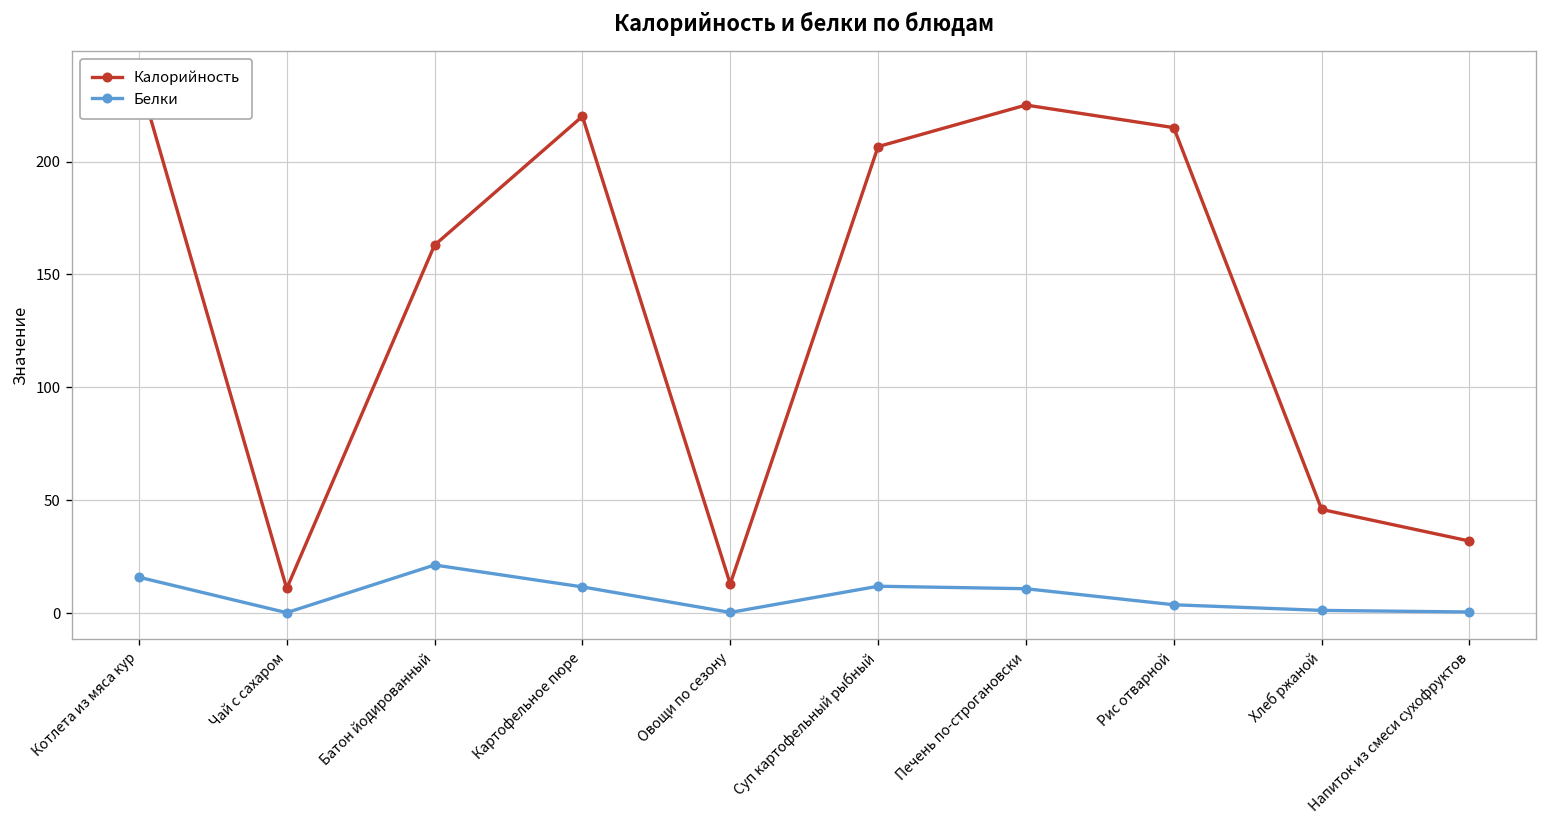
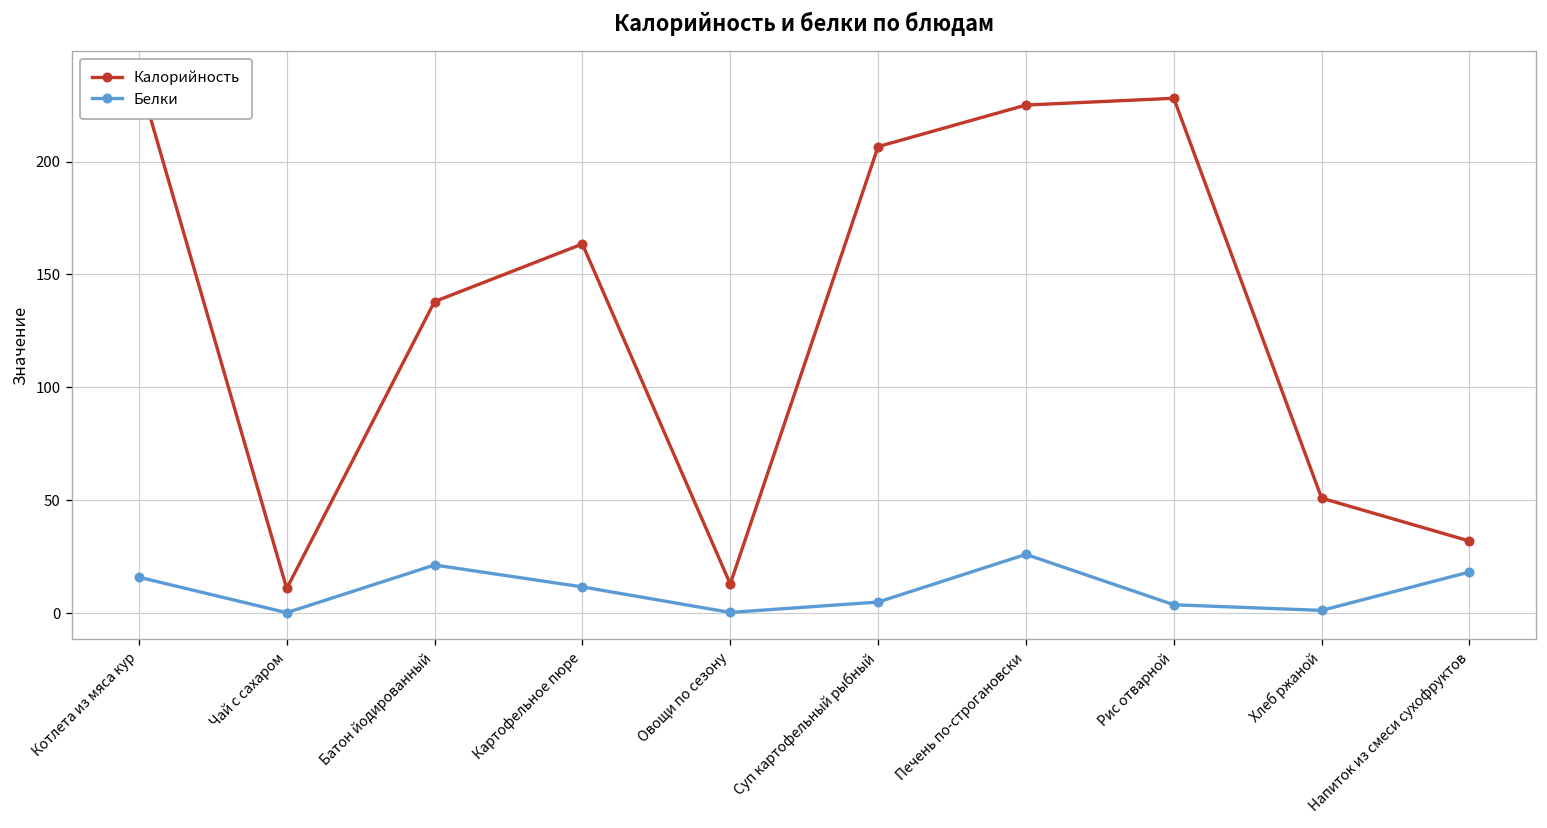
  {
    "Калорийность": {
      "Чай с сахаром": 11,
-     "Батон йодированный": 163,
-     "Картофельное пюре": 220,
+     "Батон йодированный": 138,
+     "Картофельное пюре": 164,
      "Овощи по сезону": 13,
      "Суп картофельный рыбный": 207,
      "Печень по-строгановски": 225,
-     "Рис отварной": 215,
-     "Хлеб ржаной": 46,
+     "Рис отварной": 228,
+     "Хлеб ржаной": 51,
      "Напиток из смеси сухофруктов": 32
    },
    "Белки": {
      "Котлета из мяса кур": 16,
      "Чай с сахаром": 0,
      "Батон йодированный": 21,
      "Картофельное пюре": 12,
      "Овощи по сезону": 0,
-     "Суп картофельный рыбный": 12,
-     "Печень по-строгановски": 11,
+     "Суп картофельный рыбный": 5,
+     "Печень по-строгановски": 26,
      "Рис отварной": 4,
      "Хлеб ржаной": 1,
-     "Напиток из смеси сухофруктов": 1
+     "Напиток из смеси сухофруктов": 18
    }
  }
